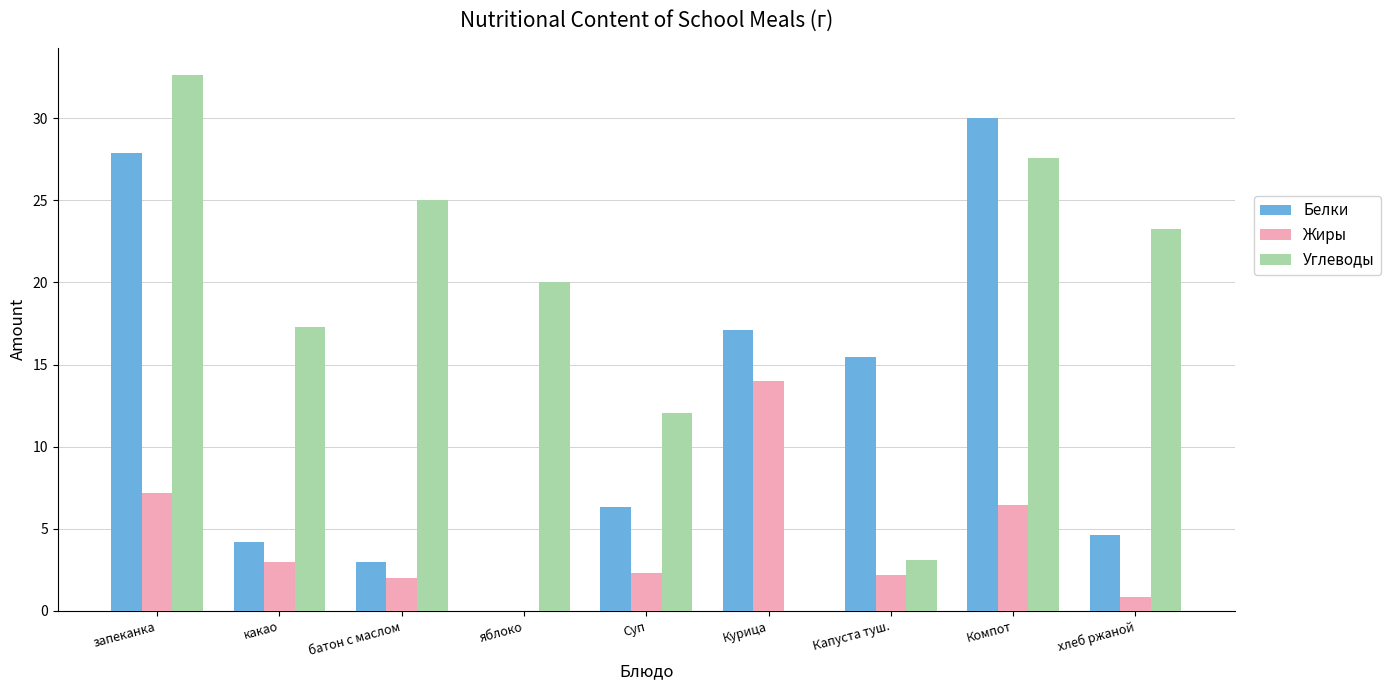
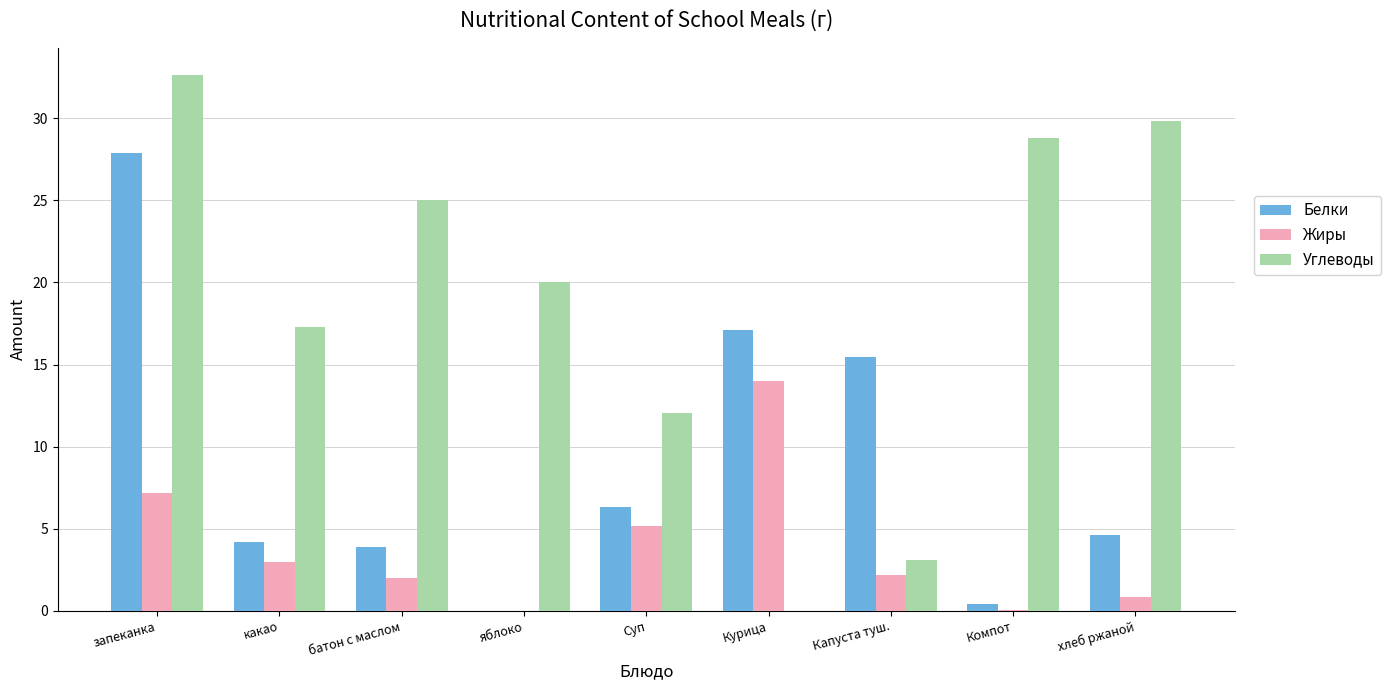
  {
    "Белки": {
      "запеканка": 27.9,
      "какао": 4.2,
-     "батон с маслом": 3.0,
+     "батон с маслом": 3.9,
      "яблоко": 0.0,
      "Суп": 6.3,
      "Курица": 17.1,
      "Капуста туш.": 15.5,
-     "Компот": 30.0,
+     "Компот": 0.4,
      "хлеб ржаной": 4.6
    },
    "Жиры": {
      "запеканка": 7.2,
      "какао": 3.0,
      "батон с маслом": 2.0,
      "яблоко": 0.0,
-     "Суп": 2.3,
+     "Суп": 5.2,
      "Курица": 14.0,
      "Капуста туш.": 2.2,
-     "Компот": 6.4,
+     "Компот": 0.0,
      "хлеб ржаной": 0.8
    },
    "Углеводы": {
      "запеканка": 32.7,
      "какао": 17.3,
      "батон с маслом": 25.0,
      "яблоко": 20.0,
      "Суп": 12.0,
      "Курица": 0.0,
      "Капуста туш.": 3.1,
-     "Компот": 27.6,
-     "хлеб ржаной": 23.3
+     "Компот": 28.8,
+     "хлеб ржаной": 29.8
    }
  }
